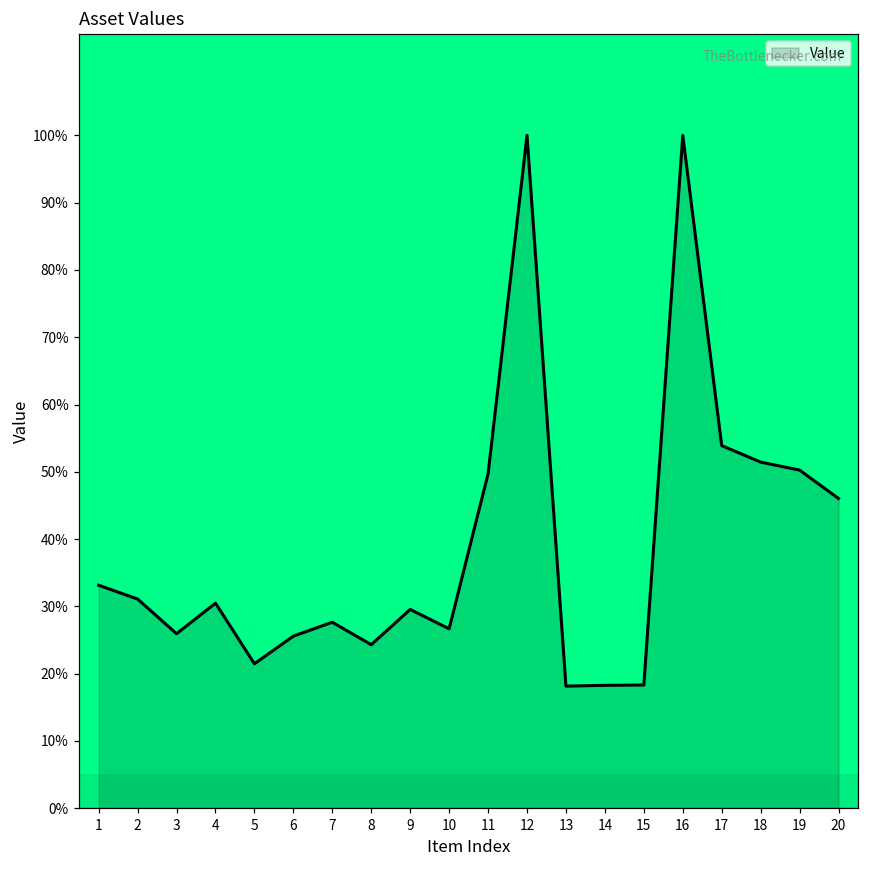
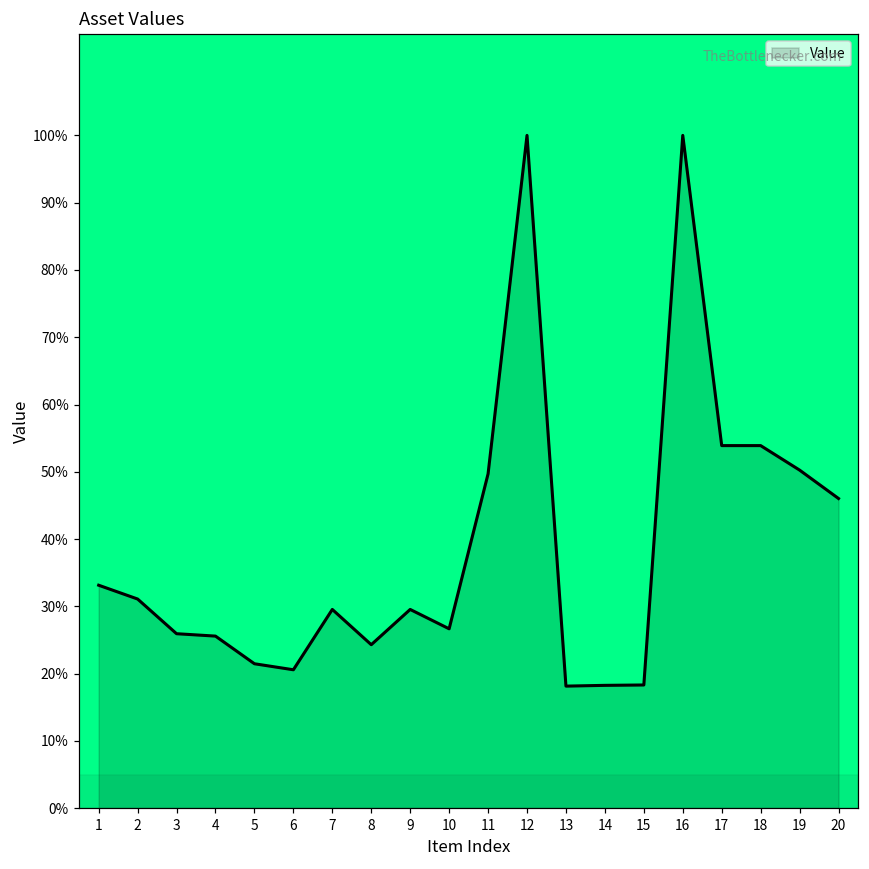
  {
    "1": "33%",
    "2": "31%",
    "3": "26%",
-   "4": "30%",
+   "4": "26%",
    "5": "21%",
-   "6": "26%",
-   "7": "28%",
+   "6": "21%",
+   "7": "30%",
    "8": "24%",
    "9": "30%",
    "10": "27%",
    "11": "50%",
    "12": "100%",
    "13": "18%",
    "14": "18%",
    "15": "18%",
    "16": "100%",
    "17": "54%",
-   "18": "51%",
+   "18": "54%",
    "19": "50%",
    "20": "46%"
  }
